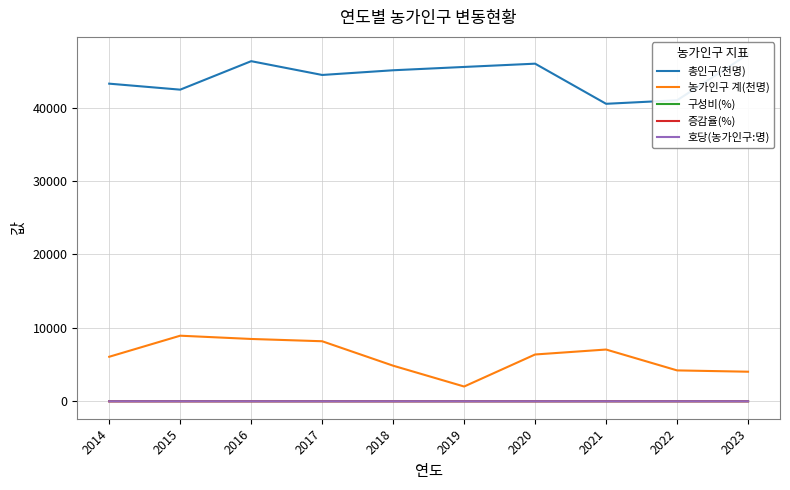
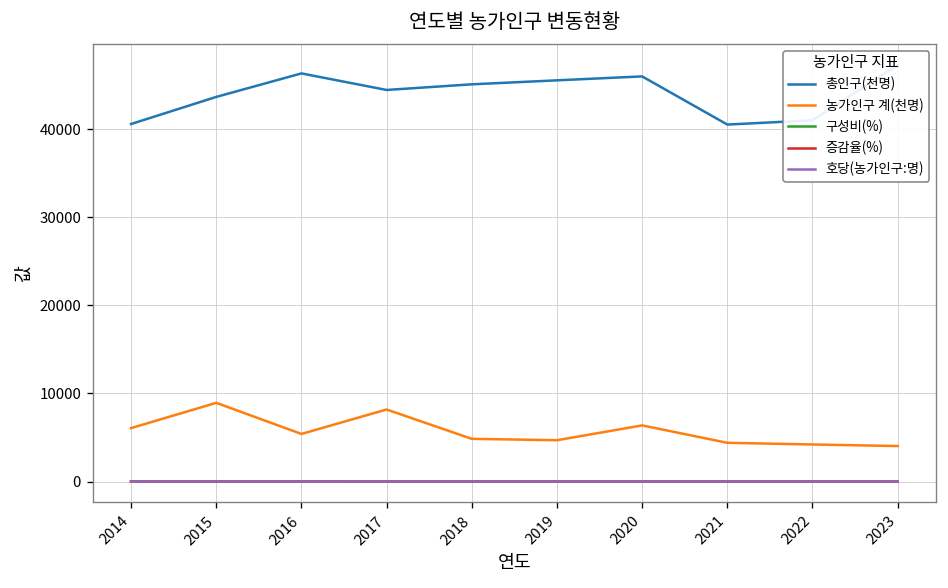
  {
    "총인구(천명)": {
-     "2014": 43000,
-     "2015": 42000,
+     "2014": 41000,
+     "2015": 44000,
      "2016": 46000,
      "2017": 44000,
      "2018": 45000,
      "2019": 46000,
      "2020": 46000,
      "2021": 41000
    },
    "농가인구 계(천명)": {
      "2014": 6000,
      "2015": 9000,
-     "2016": 8000,
+     "2016": 5000,
      "2017": 8000,
      "2018": 5000,
-     "2019": 2000,
+     "2019": 5000,
      "2020": 6000,
-     "2021": 7000,
+     "2021": 4000,
      "2022": 4000,
      "2023": 4000
    },
    "호당(농가인구:명)": {
      "2014": 0,
      "2015": 0,
      "2016": 0,
      "2017": 0,
      "2018": 0,
      "2019": 0,
      "2020": 0,
      "2021": 0,
      "2022": 0,
      "2023": 0
    }
  }
